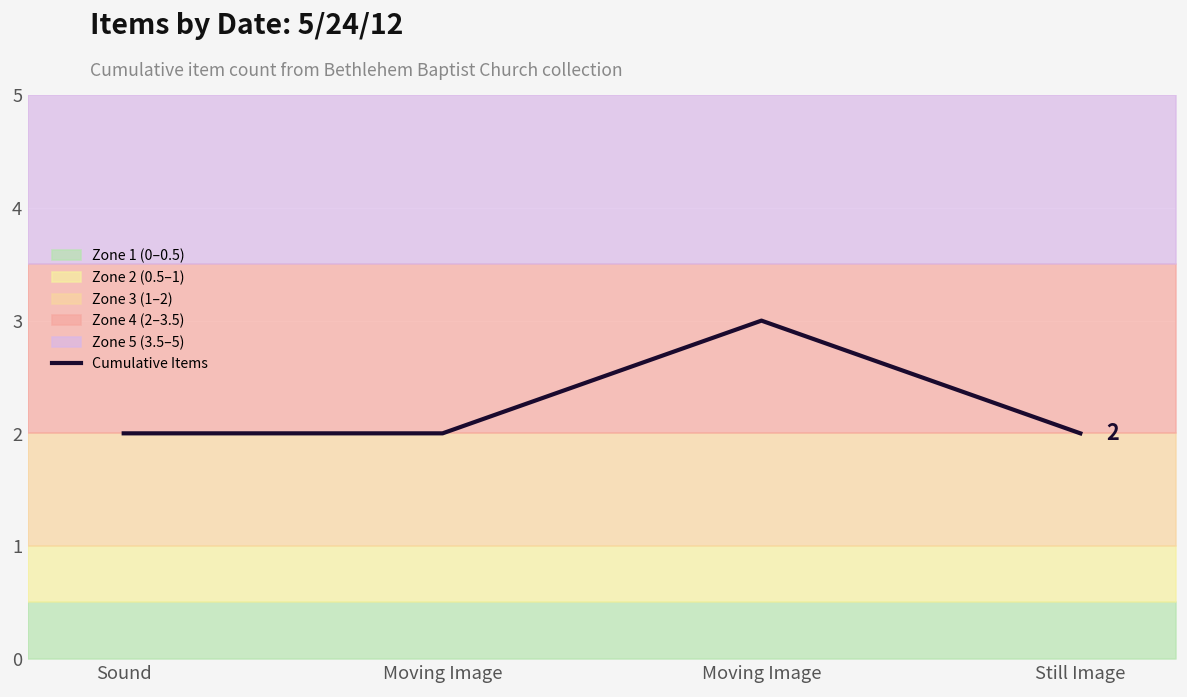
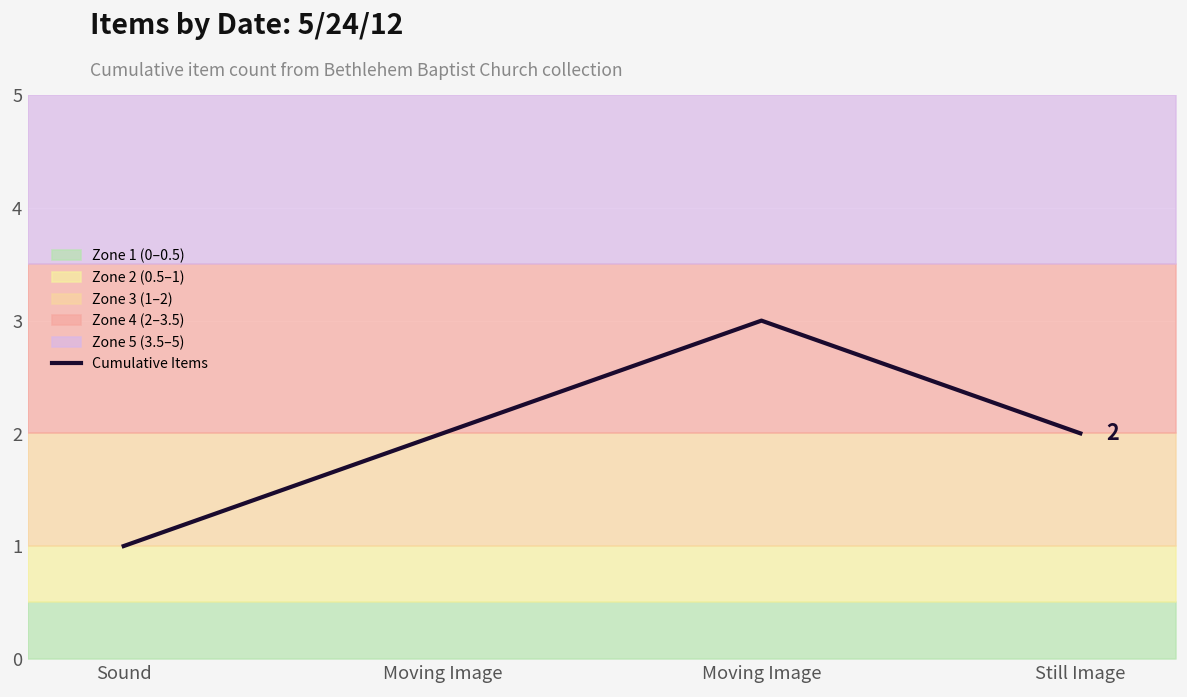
  {
    "Cumulative Items": {
-     "Sound": 2
+     "Sound": 1
    }
  }
